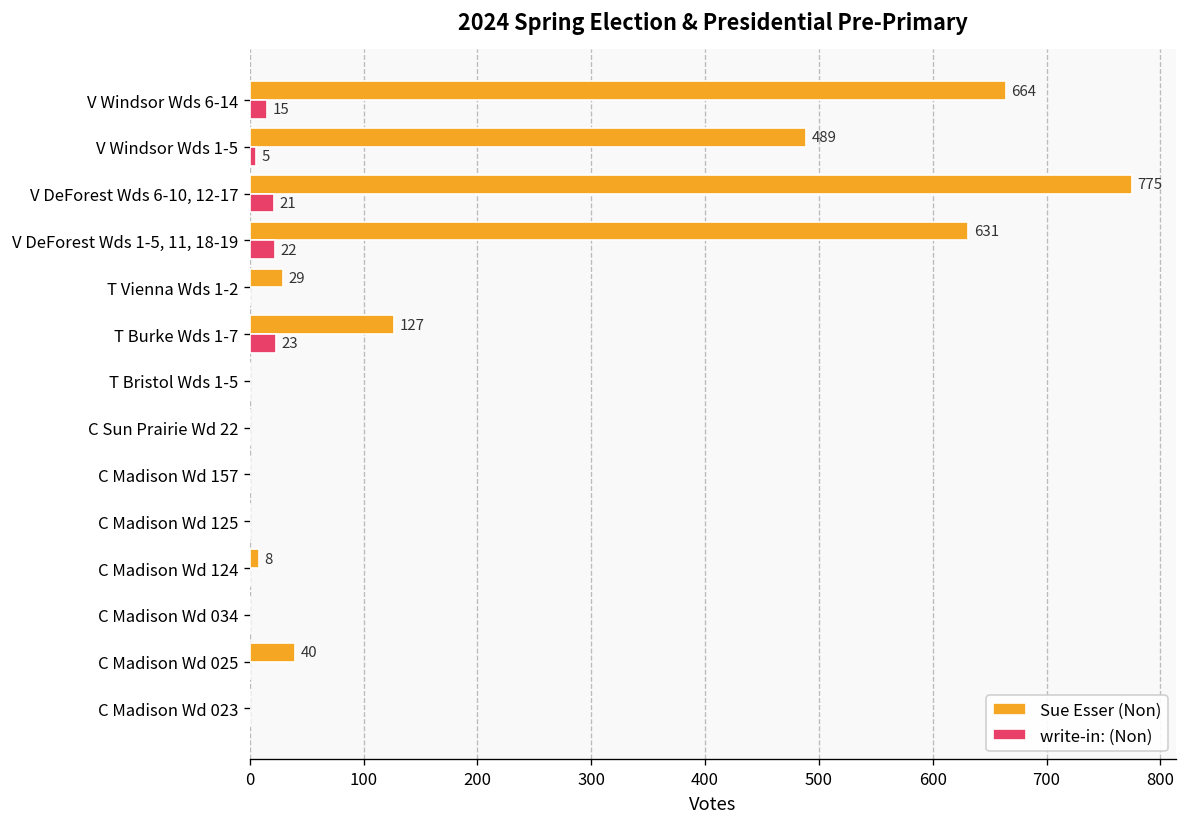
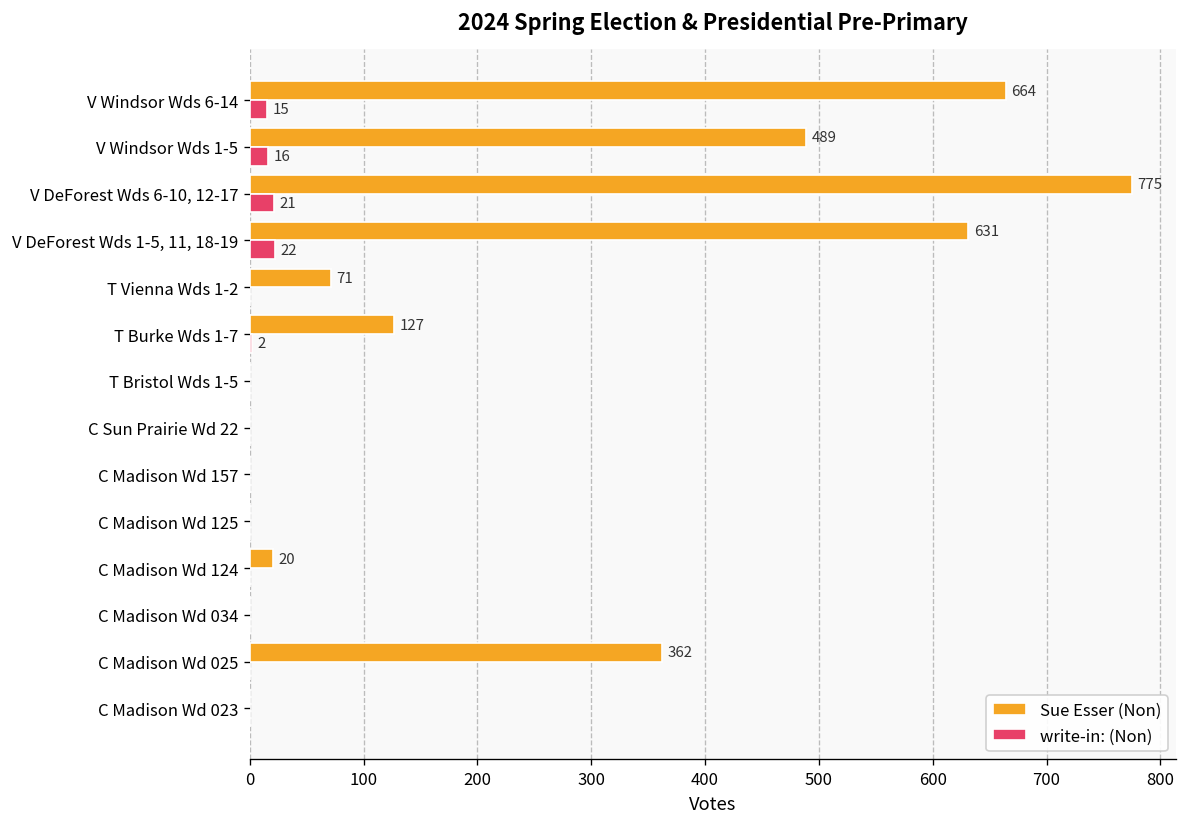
  {
    "Sue Esser (Non)": {
      "V Windsor Wds 6-14": 664,
      "V Windsor Wds 1-5": 489,
      "V DeForest Wds 6-10, 12-17": 775,
      "V DeForest Wds 1-5, 11, 18-19": 631,
-     "T Vienna Wds 1-2": 29,
+     "T Vienna Wds 1-2": 71,
      "T Burke Wds 1-7": 127,
-     "C Madison Wd 124": 8,
-     "C Madison Wd 025": 40
+     "C Madison Wd 124": 20,
+     "C Madison Wd 025": 362
    },
    "write-in: (Non)": {
      "V Windsor Wds 6-14": 15,
-     "V Windsor Wds 1-5": 5,
+     "V Windsor Wds 1-5": 16,
      "V DeForest Wds 6-10, 12-17": 21,
      "V DeForest Wds 1-5, 11, 18-19": 22,
-     "T Burke Wds 1-7": 23
+     "T Burke Wds 1-7": 2
    }
  }
